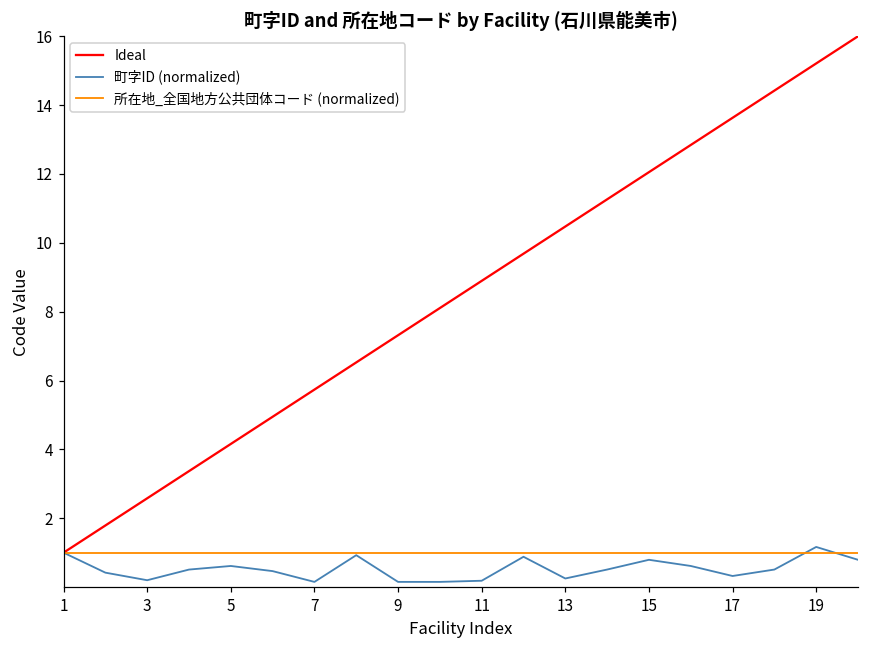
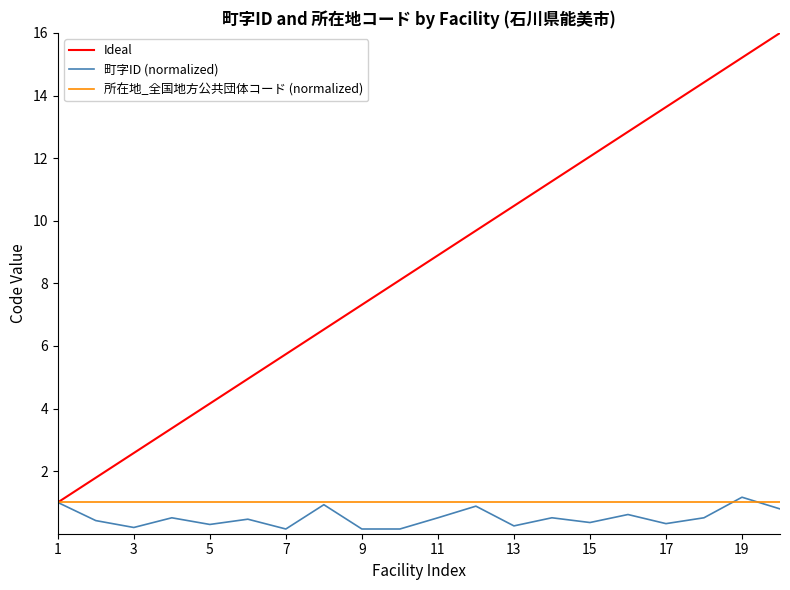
  {
    "Ideal": {
      "3": 2.6,
      "5": 4.2,
      "7": 5.7,
      "9": 7.3,
      "11": 8.9,
      "13": 10.5,
      "15": 12.1,
      "17": 13.6,
      "19": 15.2
    },
    "町字ID (normalized)": {
      "3": 0.2,
-     "5": 0.6,
+     "5": 0.3,
      "7": 0.2,
      "9": 0.2,
-     "11": 0.2,
+     "11": 0.5,
      "13": 0.3,
-     "15": 0.8,
+     "15": 0.4,
      "17": 0.3,
      "19": 1.2
    },
    "所在地_全国地方公共団体コード (normalized)": {
      "3": 1.0,
      "5": 1.0,
      "7": 1.0,
      "9": 1.0,
      "11": 1.0,
      "13": 1.0,
      "15": 1.0,
      "17": 1.0,
      "19": 1.0
    }
  }
